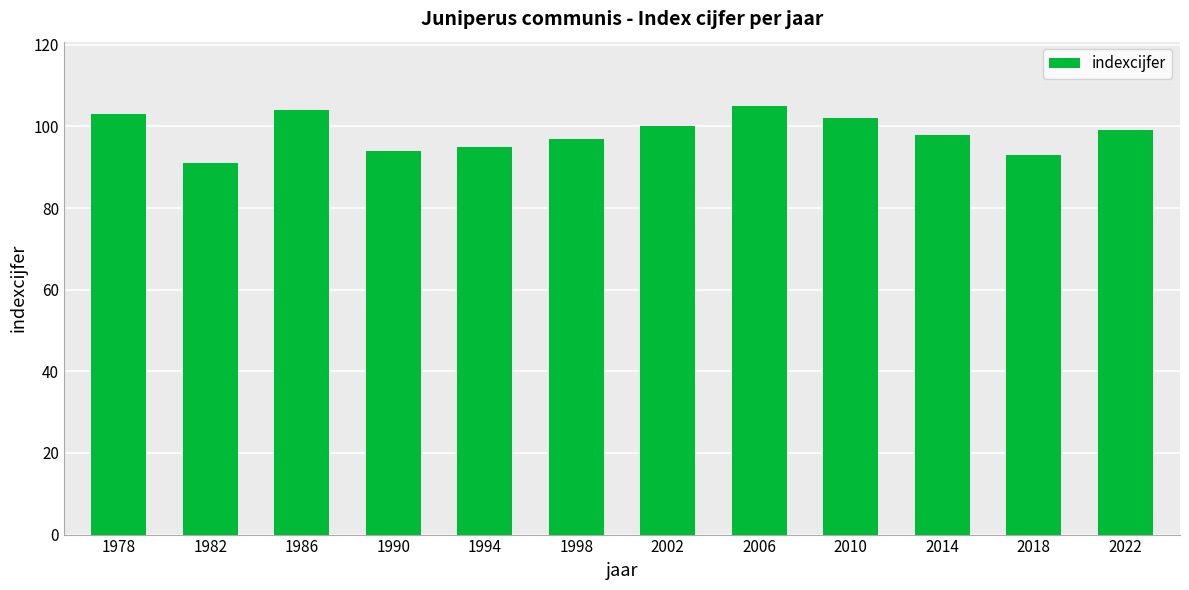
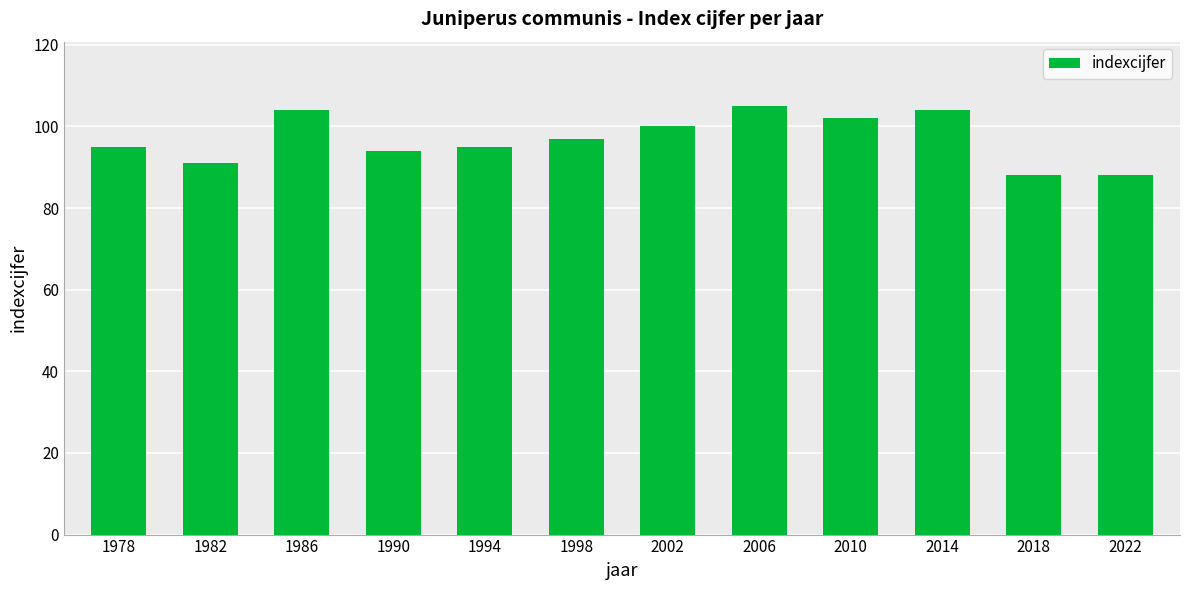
  {
-   "1978": 103,
+   "1978": 95,
    "1982": 91,
    "1986": 104,
    "1990": 94,
    "1994": 95,
    "1998": 97,
    "2002": 100,
    "2006": 105,
    "2010": 102,
-   "2014": 98,
-   "2018": 93,
-   "2022": 99
+   "2014": 104,
+   "2018": 88,
+   "2022": 88
  }
